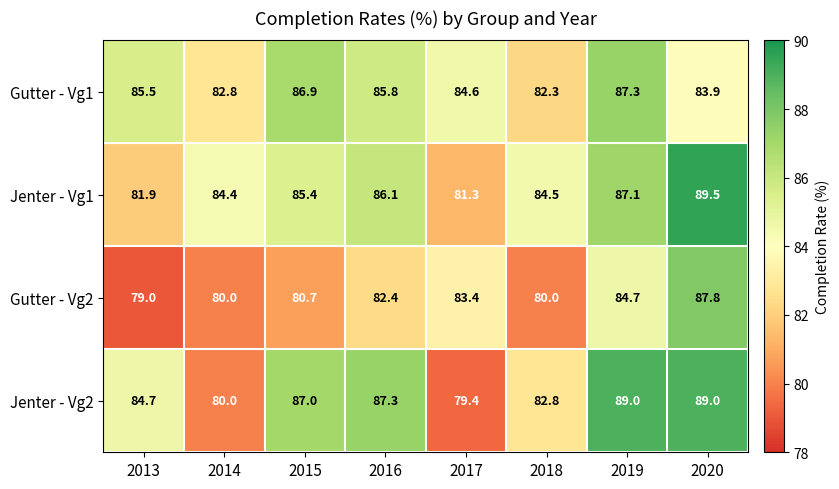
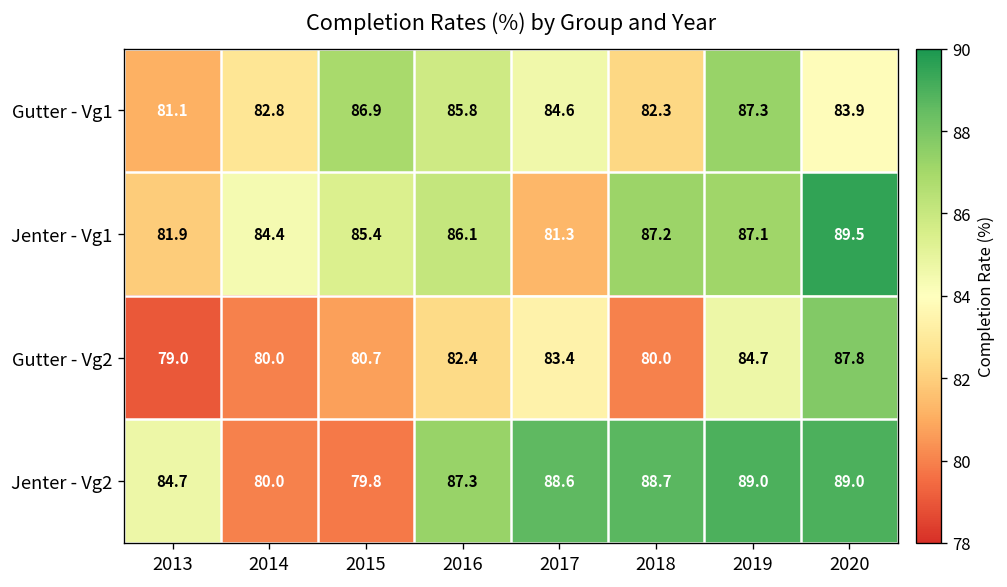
  {
    "Gutter - Vg1": {
-     "2013": 85.5,
+     "2013": 81.1,
      "2014": 82.8,
      "2015": 86.9,
      "2016": 85.8,
      "2017": 84.6,
      "2018": 82.3,
      "2019": 87.3,
      "2020": 83.9
    },
    "Jenter - Vg1": {
      "2013": 81.9,
      "2014": 84.4,
      "2015": 85.4,
      "2016": 86.1,
      "2017": 81.3,
-     "2018": 84.5,
+     "2018": 87.2,
      "2019": 87.1,
      "2020": 89.5
    },
    "Gutter - Vg2": {
      "2013": 79.0,
      "2014": 80.0,
      "2015": 80.7,
      "2016": 82.4,
      "2017": 83.4,
      "2018": 80.0,
      "2019": 84.7,
      "2020": 87.8
    },
    "Jenter - Vg2": {
      "2013": 84.7,
      "2014": 80.0,
-     "2015": 87.0,
+     "2015": 79.8,
      "2016": 87.3,
-     "2017": 79.4,
-     "2018": 82.8,
+     "2017": 88.6,
+     "2018": 88.7,
      "2019": 89.0,
      "2020": 89.0
    }
  }
